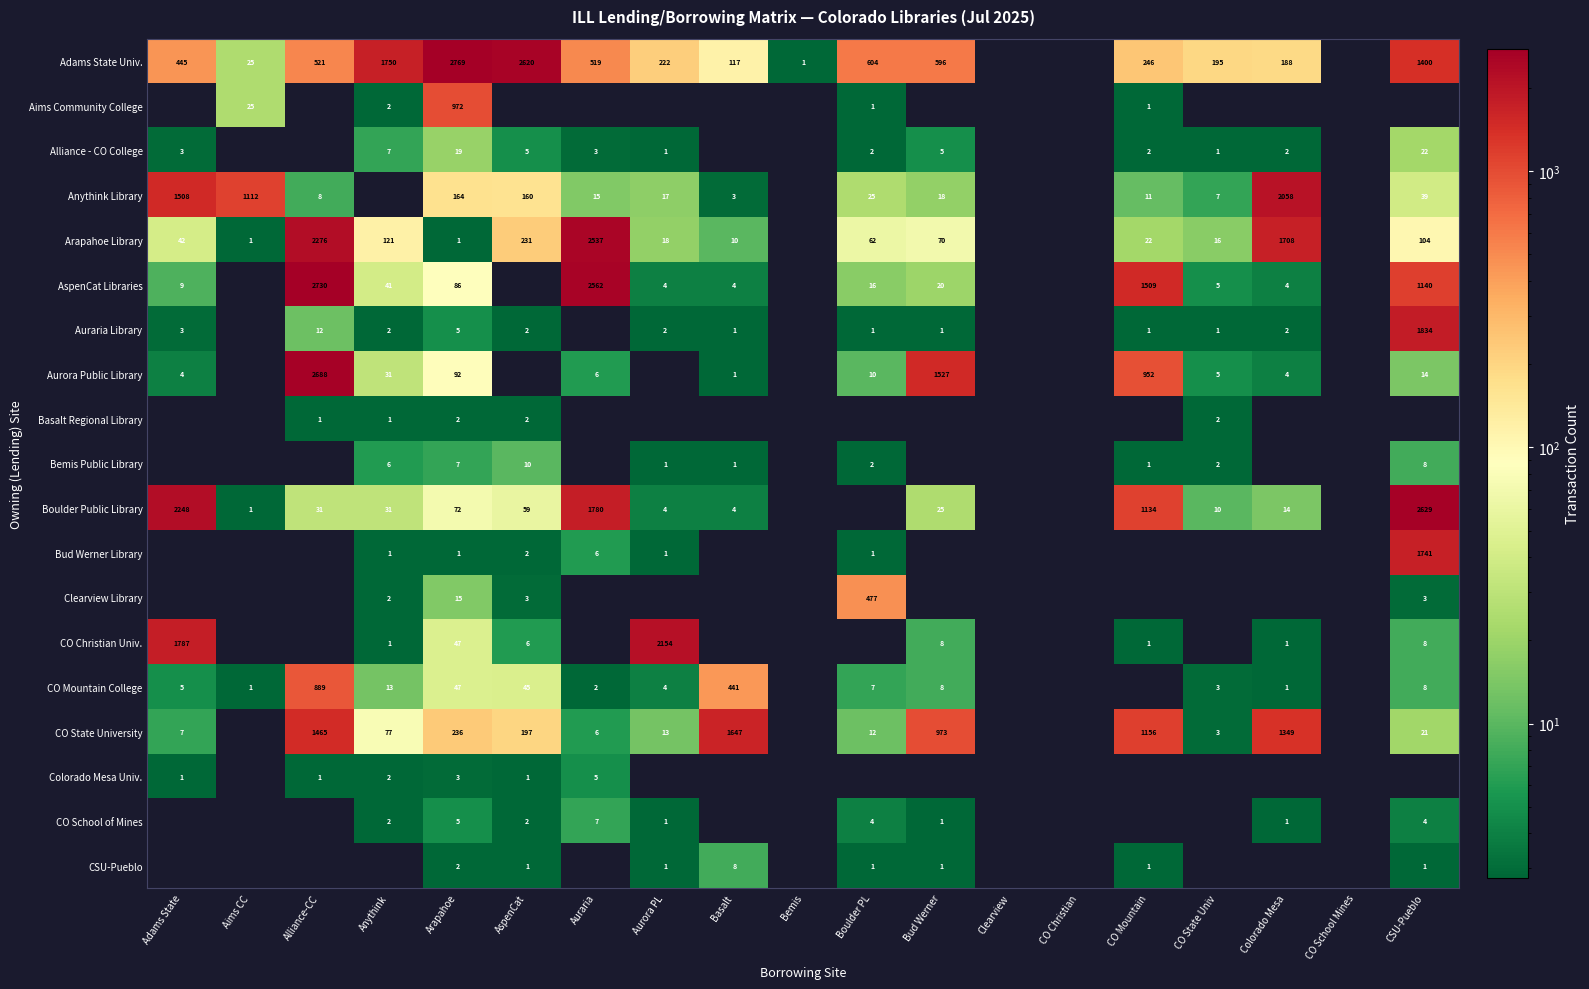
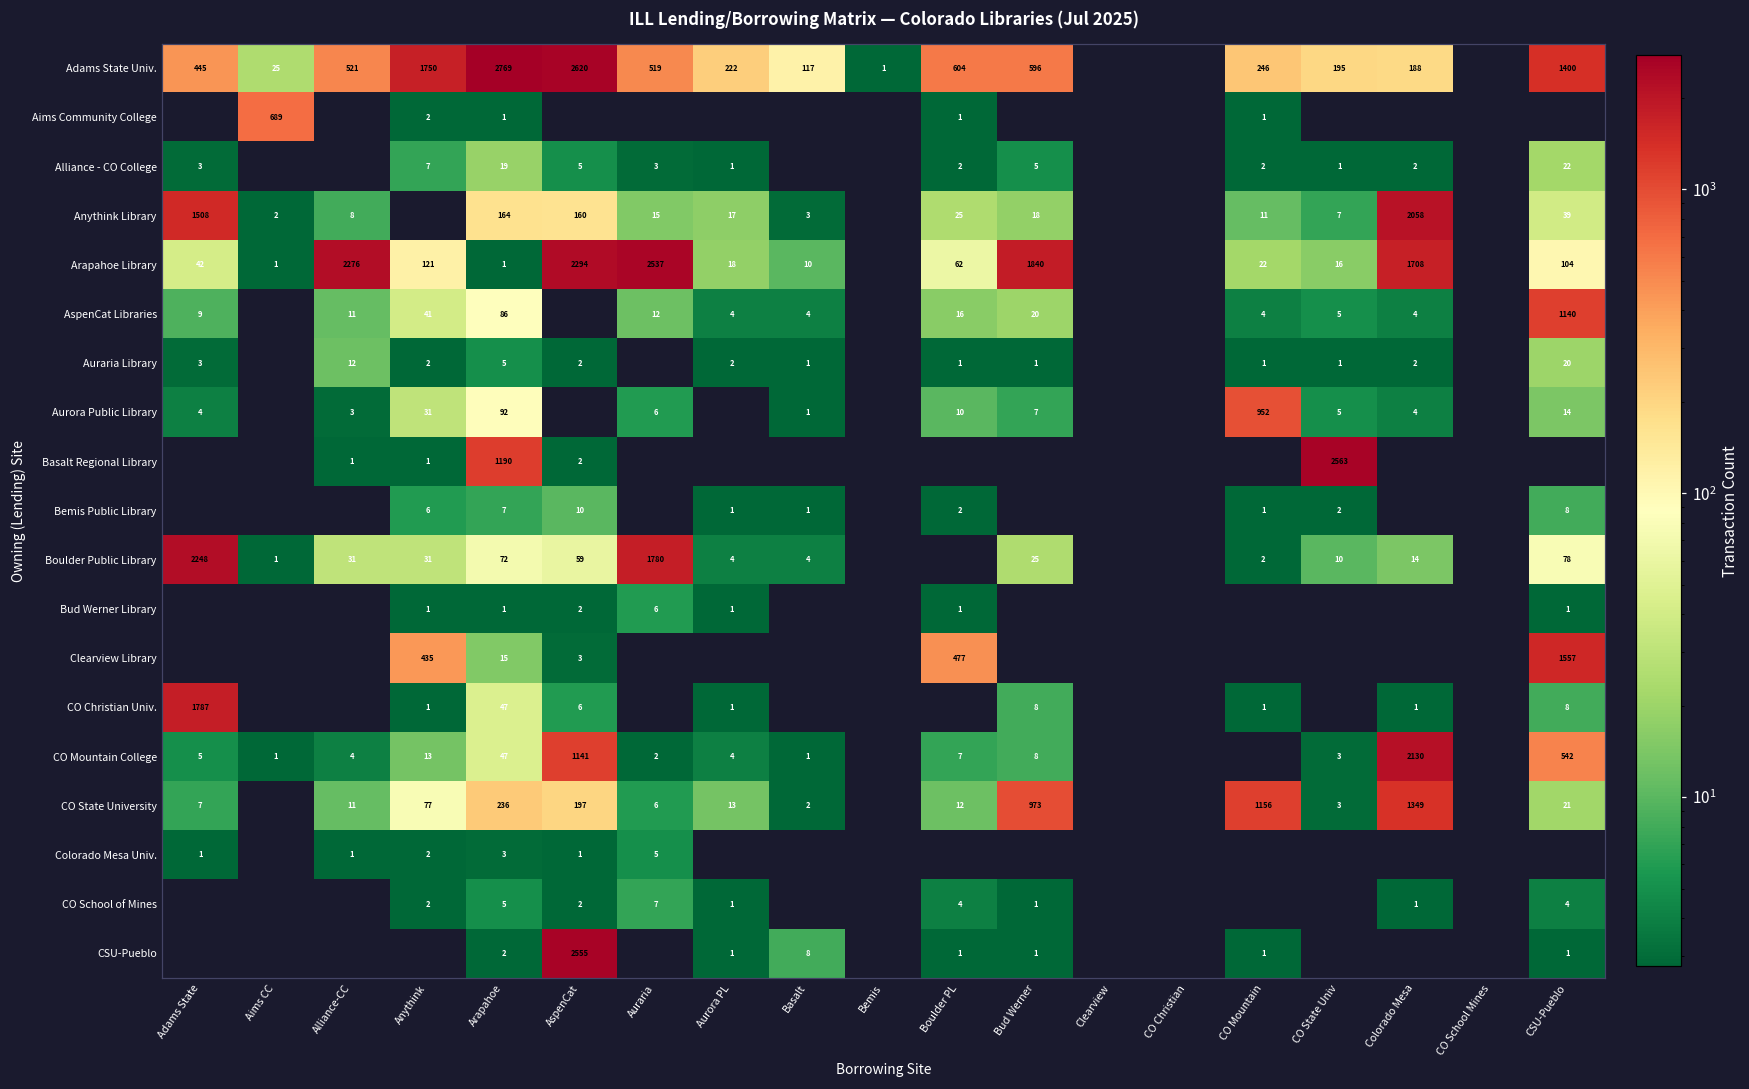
  {
    "Adams State Univ.": {
      "Adams State": 445,
      "Aims CC": 25,
      "Alliance-CC": 521,
      "Anythink": 1750,
      "Arapahoe": 2769,
      "AspenCat": 2620,
      "Auraria": 519,
      "Aurora PL": 222,
      "Basalt": 117,
      "Bemis": 1,
      "Boulder PL": 604,
      "Bud Werner": 596,
      "CO Mountain": 246,
      "CO State Univ": 195,
      "Colorado Mesa": 188,
      "CSU-Pueblo": 1400
    },
    "Aims Community College": {
-     "Aims CC": 25,
+     "Aims CC": 689,
      "Anythink": 2,
-     "Arapahoe": 972,
+     "Arapahoe": 1,
      "Boulder PL": 1,
      "CO Mountain": 1
    },
    "Alliance - CO College": {
      "Adams State": 3,
      "Anythink": 7,
      "Arapahoe": 19,
      "AspenCat": 5,
      "Auraria": 3,
      "Aurora PL": 1,
      "Boulder PL": 2,
      "Bud Werner": 5,
      "CO Mountain": 2,
      "CO State Univ": 1,
      "Colorado Mesa": 2,
      "CSU-Pueblo": 22
    },
    "Anythink Library": {
      "Adams State": 1508,
-     "Aims CC": 1112,
+     "Aims CC": 2,
      "Alliance-CC": 8,
      "Arapahoe": 164,
      "AspenCat": 160,
      "Auraria": 15,
      "Aurora PL": 17,
      "Basalt": 3,
      "Boulder PL": 25,
      "Bud Werner": 18,
      "CO Mountain": 11,
      "CO State Univ": 7,
      "Colorado Mesa": 2058,
      "CSU-Pueblo": 39
    },
    "Arapahoe Library": {
      "Adams State": 42,
      "Aims CC": 1,
      "Alliance-CC": 2276,
      "Anythink": 121,
      "Arapahoe": 1,
-     "AspenCat": 231,
+     "AspenCat": 2294,
      "Auraria": 2537,
      "Aurora PL": 18,
      "Basalt": 10,
      "Boulder PL": 62,
-     "Bud Werner": 70,
+     "Bud Werner": 1840,
      "CO Mountain": 22,
      "CO State Univ": 16,
      "Colorado Mesa": 1708,
      "CSU-Pueblo": 104
    },
    "AspenCat Libraries": {
      "Adams State": 9,
-     "Alliance-CC": 2730,
+     "Alliance-CC": 11,
      "Anythink": 41,
      "Arapahoe": 86,
-     "Auraria": 2562,
+     "Auraria": 12,
      "Aurora PL": 4,
      "Basalt": 4,
      "Boulder PL": 16,
      "Bud Werner": 20,
-     "CO Mountain": 1509,
+     "CO Mountain": 4,
      "CO State Univ": 5,
      "Colorado Mesa": 4,
      "CSU-Pueblo": 1140
    },
    "Auraria Library": {
      "Adams State": 3,
      "Alliance-CC": 12,
      "Anythink": 2,
      "Arapahoe": 5,
      "AspenCat": 2,
      "Aurora PL": 2,
      "Basalt": 1,
      "Boulder PL": 1,
      "Bud Werner": 1,
      "CO Mountain": 1,
      "CO State Univ": 1,
      "Colorado Mesa": 2,
-     "CSU-Pueblo": 1834
+     "CSU-Pueblo": 20
    },
    "Aurora Public Library": {
      "Adams State": 4,
-     "Alliance-CC": 2688,
+     "Alliance-CC": 3,
      "Anythink": 31,
      "Arapahoe": 92,
      "Auraria": 6,
      "Basalt": 1,
      "Boulder PL": 10,
-     "Bud Werner": 1527,
+     "Bud Werner": 7,
      "CO Mountain": 952,
      "CO State Univ": 5,
      "Colorado Mesa": 4,
      "CSU-Pueblo": 14
    },
    "Basalt Regional Library": {
      "Alliance-CC": 1,
      "Anythink": 1,
-     "Arapahoe": 2,
+     "Arapahoe": 1190,
      "AspenCat": 2,
-     "CO State Univ": 2
+     "CO State Univ": 2563
    },
    "Bemis Public Library": {
      "Anythink": 6,
      "Arapahoe": 7,
      "AspenCat": 10,
      "Aurora PL": 1,
      "Basalt": 1,
      "Boulder PL": 2,
      "CO Mountain": 1,
      "CO State Univ": 2,
      "CSU-Pueblo": 8
    },
    "Boulder Public Library": {
      "Adams State": 2248,
      "Aims CC": 1,
      "Alliance-CC": 31,
      "Anythink": 31,
      "Arapahoe": 72,
      "AspenCat": 59,
      "Auraria": 1780,
      "Aurora PL": 4,
      "Basalt": 4,
      "Bud Werner": 25,
-     "CO Mountain": 1134,
+     "CO Mountain": 2,
      "CO State Univ": 10,
      "Colorado Mesa": 14,
-     "CSU-Pueblo": 2629
+     "CSU-Pueblo": 78
    },
    "Bud Werner Library": {
      "Anythink": 1,
      "Arapahoe": 1,
      "AspenCat": 2,
      "Auraria": 6,
      "Aurora PL": 1,
      "Boulder PL": 1,
-     "CSU-Pueblo": 1741
+     "CSU-Pueblo": 1
    },
    "Clearview Library": {
-     "Anythink": 2,
+     "Anythink": 435,
      "Arapahoe": 15,
      "AspenCat": 3,
      "Boulder PL": 477,
-     "CSU-Pueblo": 3
+     "CSU-Pueblo": 1557
    },
    "CO Christian Univ.": {
      "Adams State": 1787,
      "Anythink": 1,
      "Arapahoe": 47,
      "AspenCat": 6,
-     "Aurora PL": 2154,
+     "Aurora PL": 1,
      "Bud Werner": 8,
      "CO Mountain": 1,
      "Colorado Mesa": 1,
      "CSU-Pueblo": 8
    },
    "CO Mountain College": {
      "Adams State": 5,
      "Aims CC": 1,
-     "Alliance-CC": 889,
+     "Alliance-CC": 4,
      "Anythink": 13,
      "Arapahoe": 47,
-     "AspenCat": 45,
+     "AspenCat": 1141,
      "Auraria": 2,
      "Aurora PL": 4,
-     "Basalt": 441,
+     "Basalt": 1,
      "Boulder PL": 7,
      "Bud Werner": 8,
      "CO State Univ": 3,
-     "Colorado Mesa": 1,
-     "CSU-Pueblo": 8
+     "Colorado Mesa": 2130,
+     "CSU-Pueblo": 542
    },
    "CO State University": {
      "Adams State": 7,
-     "Alliance-CC": 1465,
+     "Alliance-CC": 11,
      "Anythink": 77,
      "Arapahoe": 236,
      "AspenCat": 197,
      "Auraria": 6,
      "Aurora PL": 13,
-     "Basalt": 1647,
+     "Basalt": 2,
      "Boulder PL": 12,
      "Bud Werner": 973,
      "CO Mountain": 1156,
      "CO State Univ": 3,
      "Colorado Mesa": 1349,
      "CSU-Pueblo": 21
    },
    "Colorado Mesa Univ.": {
      "Adams State": 1,
      "Alliance-CC": 1,
      "Anythink": 2,
      "Arapahoe": 3,
      "AspenCat": 1,
      "Auraria": 5
    },
    "CO School of Mines": {
      "Anythink": 2,
      "Arapahoe": 5,
      "AspenCat": 2,
      "Auraria": 7,
      "Aurora PL": 1,
      "Boulder PL": 4,
      "Bud Werner": 1,
      "Colorado Mesa": 1,
      "CSU-Pueblo": 4
    },
    "CSU-Pueblo": {
      "Arapahoe": 2,
-     "AspenCat": 1,
+     "AspenCat": 2555,
      "Aurora PL": 1,
      "Basalt": 8,
      "Boulder PL": 1,
      "Bud Werner": 1,
      "CO Mountain": 1,
      "CSU-Pueblo": 1
    }
  }
